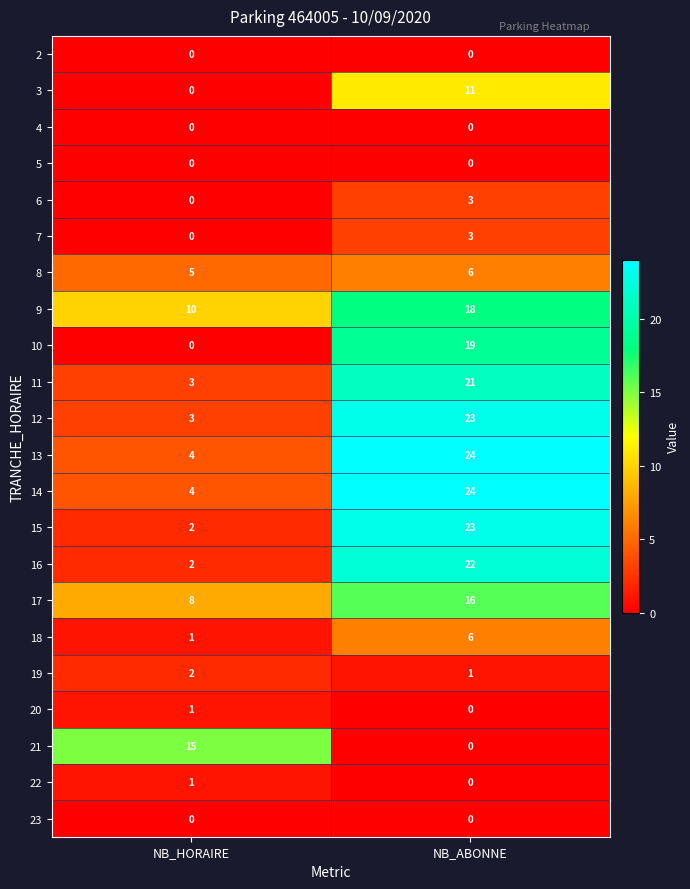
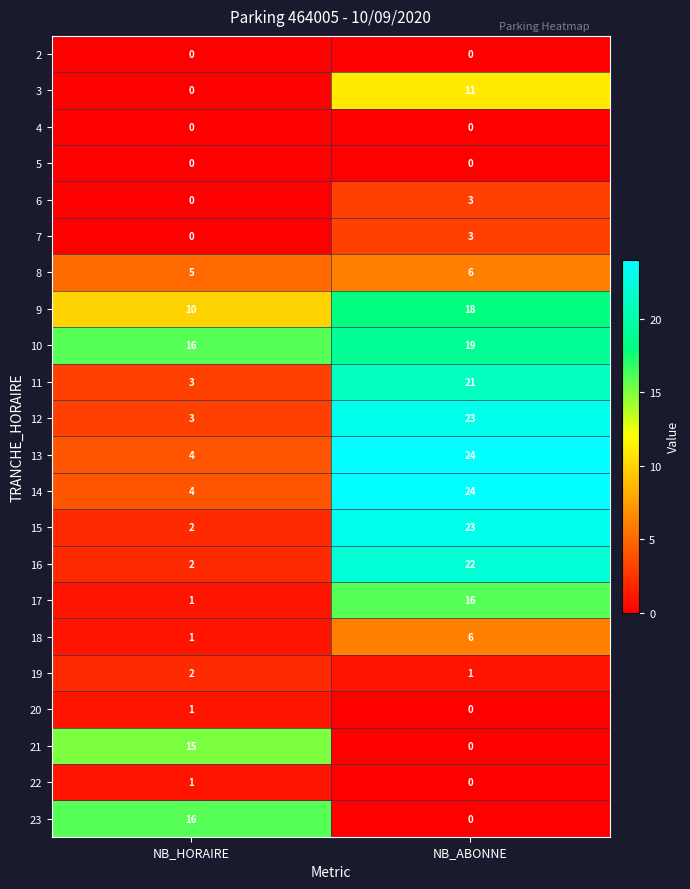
  {
    "2": {
      "NB_HORAIRE": 0,
      "NB_ABONNE": 0
    },
    "3": {
      "NB_HORAIRE": 0,
      "NB_ABONNE": 11
    },
    "4": {
      "NB_HORAIRE": 0,
      "NB_ABONNE": 0
    },
    "5": {
      "NB_HORAIRE": 0,
      "NB_ABONNE": 0
    },
    "6": {
      "NB_HORAIRE": 0,
      "NB_ABONNE": 3
    },
    "7": {
      "NB_HORAIRE": 0,
      "NB_ABONNE": 3
    },
    "8": {
      "NB_HORAIRE": 5,
      "NB_ABONNE": 6
    },
    "9": {
      "NB_HORAIRE": 10,
      "NB_ABONNE": 18
    },
    "10": {
-     "NB_HORAIRE": 0,
+     "NB_HORAIRE": 16,
      "NB_ABONNE": 19
    },
    "11": {
      "NB_HORAIRE": 3,
      "NB_ABONNE": 21
    },
    "12": {
      "NB_HORAIRE": 3,
      "NB_ABONNE": 23
    },
    "13": {
      "NB_HORAIRE": 4,
      "NB_ABONNE": 24
    },
    "14": {
      "NB_HORAIRE": 4,
      "NB_ABONNE": 24
    },
    "15": {
      "NB_HORAIRE": 2,
      "NB_ABONNE": 23
    },
    "16": {
      "NB_HORAIRE": 2,
      "NB_ABONNE": 22
    },
    "17": {
-     "NB_HORAIRE": 8,
+     "NB_HORAIRE": 1,
      "NB_ABONNE": 16
    },
    "18": {
      "NB_HORAIRE": 1,
      "NB_ABONNE": 6
    },
    "19": {
      "NB_HORAIRE": 2,
      "NB_ABONNE": 1
    },
    "20": {
      "NB_HORAIRE": 1,
      "NB_ABONNE": 0
    },
    "21": {
      "NB_HORAIRE": 15,
      "NB_ABONNE": 0
    },
    "22": {
      "NB_HORAIRE": 1,
      "NB_ABONNE": 0
    },
    "23": {
-     "NB_HORAIRE": 0,
+     "NB_HORAIRE": 16,
      "NB_ABONNE": 0
    }
  }
